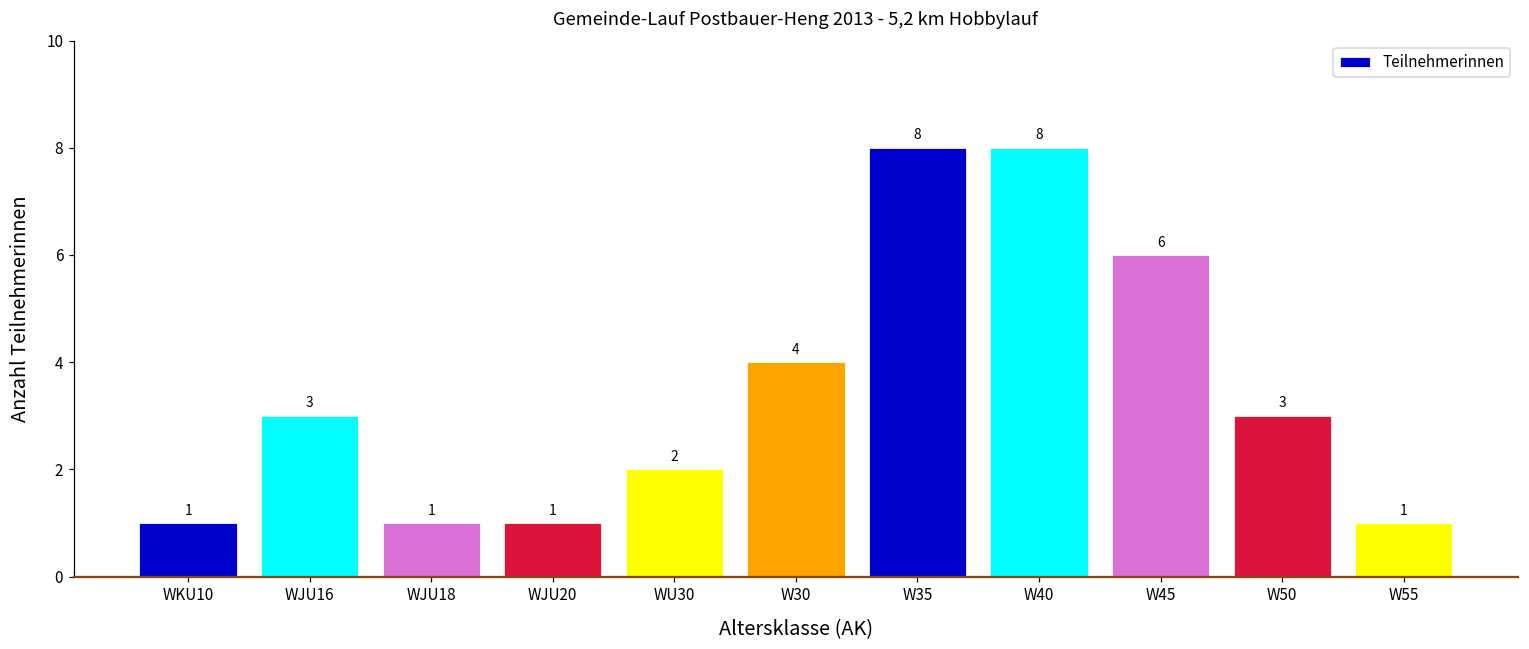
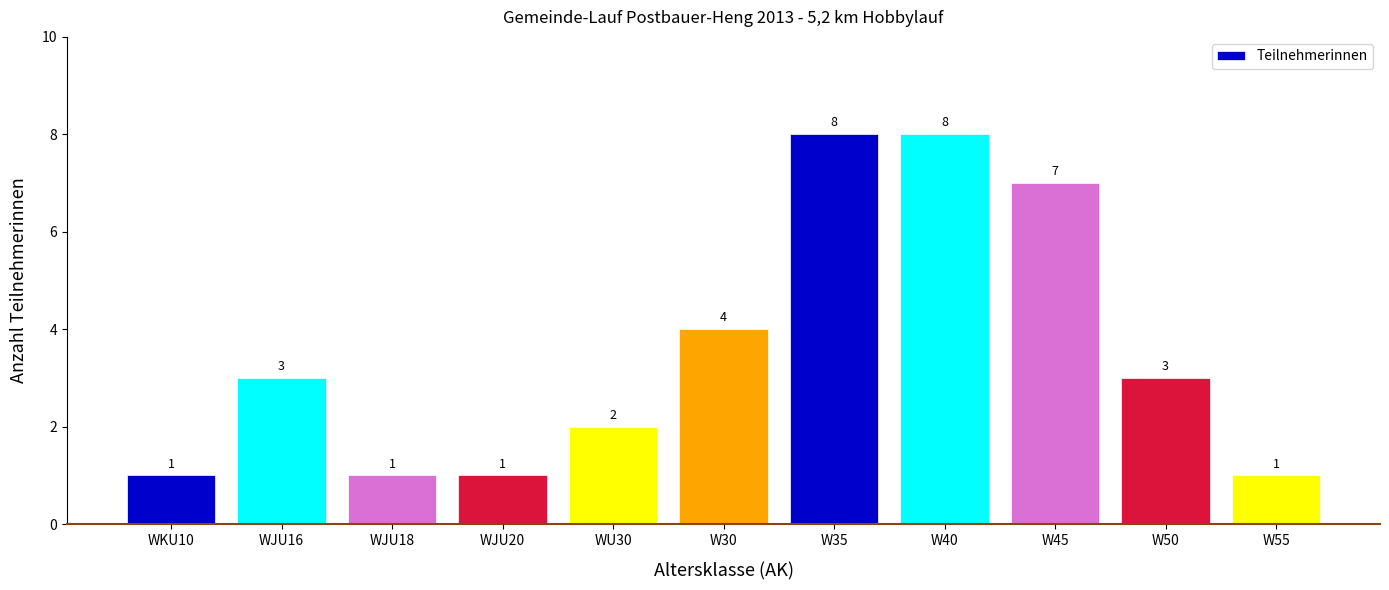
  {
    "WKU10": 1,
    "WJU16": 3,
    "WJU18": 1,
    "WJU20": 1,
    "WU30": 2,
    "W30": 4,
    "W35": 8,
    "W40": 8,
-   "W45": 6,
+   "W45": 7,
    "W50": 3,
    "W55": 1
  }
